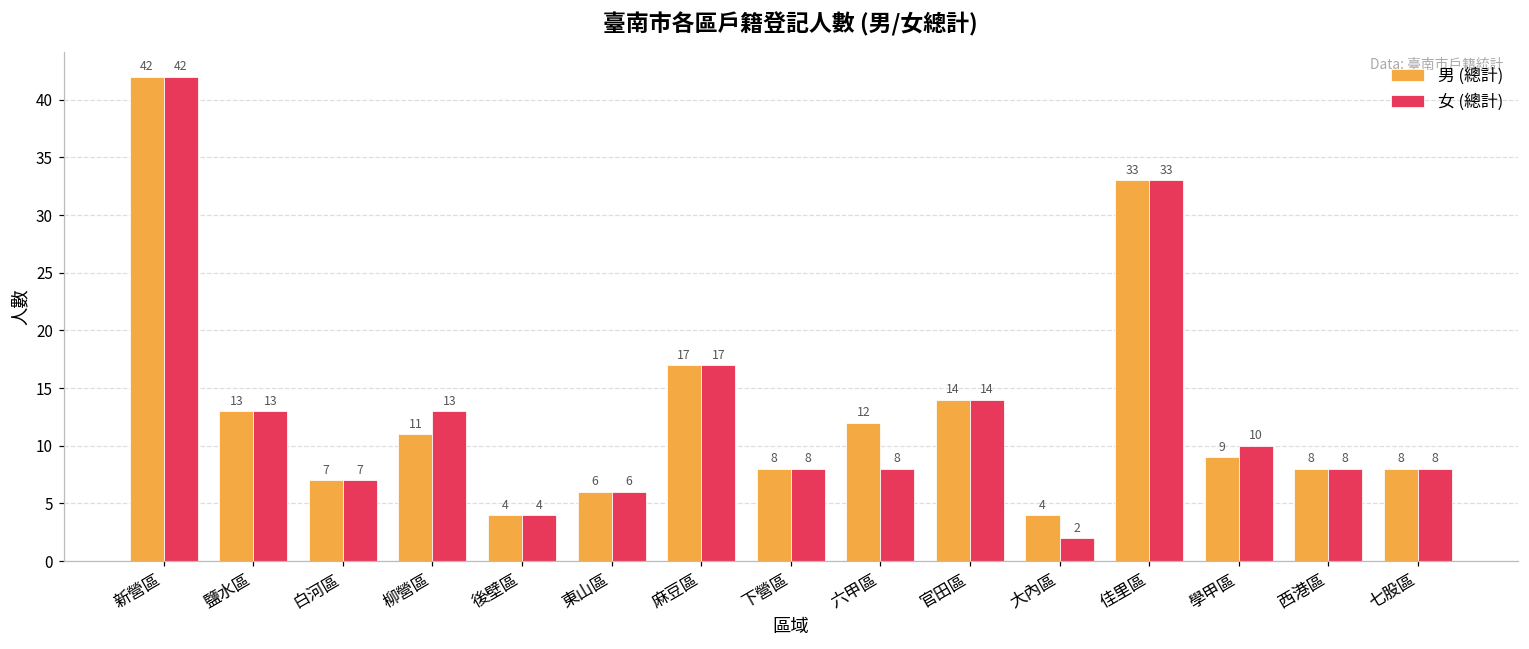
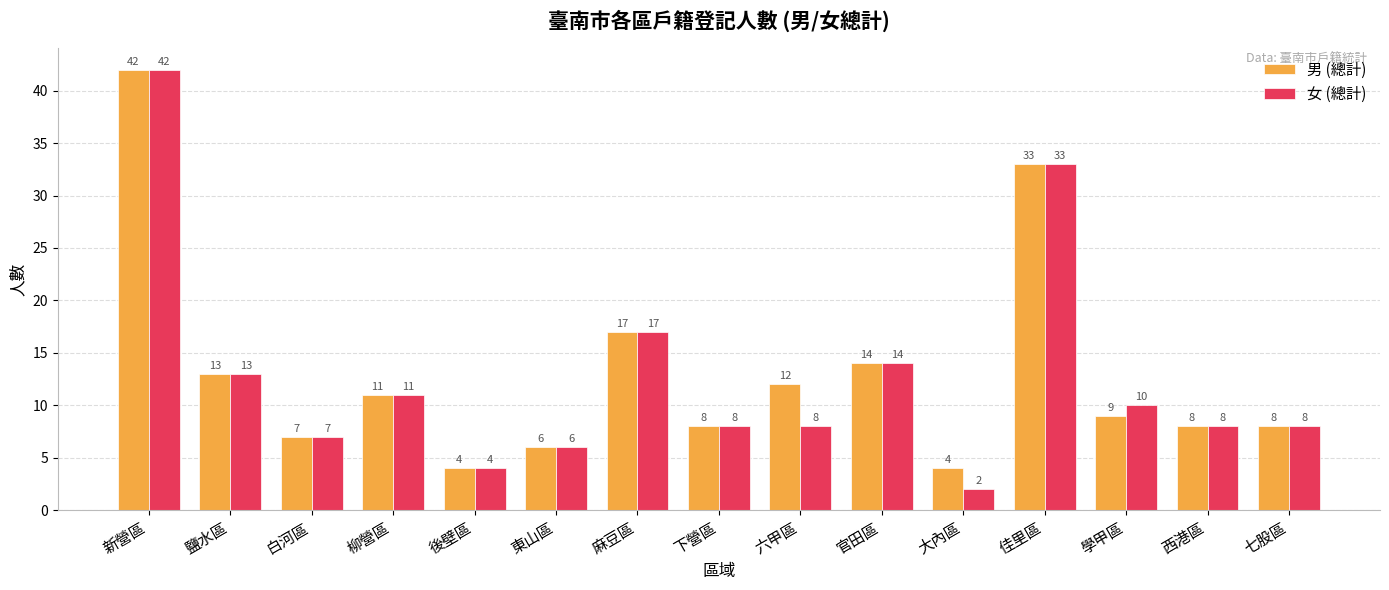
  {
    "男 (總計)": {
      "新營區": 42,
      "鹽水區": 13,
      "白河區": 7,
      "柳營區": 11,
      "後壁區": 4,
      "東山區": 6,
      "麻豆區": 17,
      "下營區": 8,
      "六甲區": 12,
      "官田區": 14,
      "大內區": 4,
      "佳里區": 33,
      "學甲區": 9,
      "西港區": 8,
      "七股區": 8
    },
    "女 (總計)": {
      "新營區": 42,
      "鹽水區": 13,
      "白河區": 7,
-     "柳營區": 13,
+     "柳營區": 11,
      "後壁區": 4,
      "東山區": 6,
      "麻豆區": 17,
      "下營區": 8,
      "六甲區": 8,
      "官田區": 14,
      "大內區": 2,
      "佳里區": 33,
      "學甲區": 10,
      "西港區": 8,
      "七股區": 8
    }
  }
